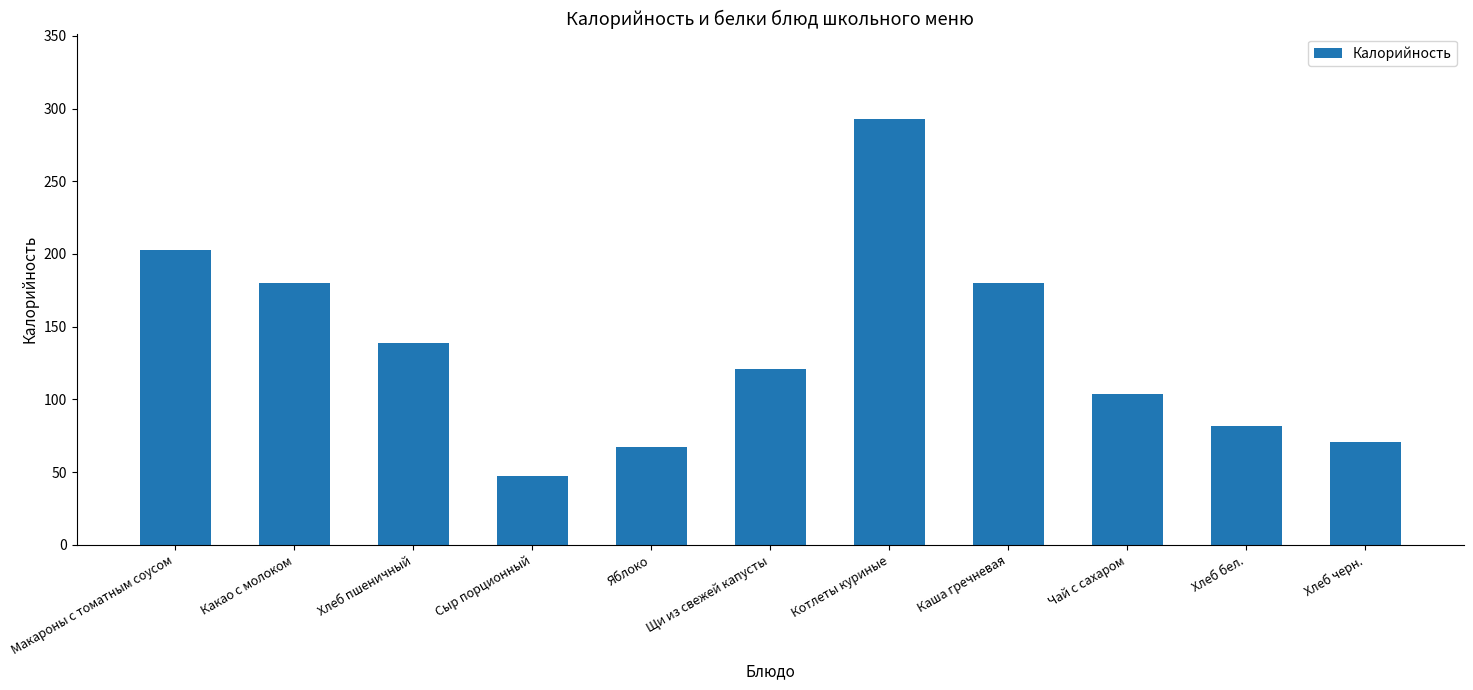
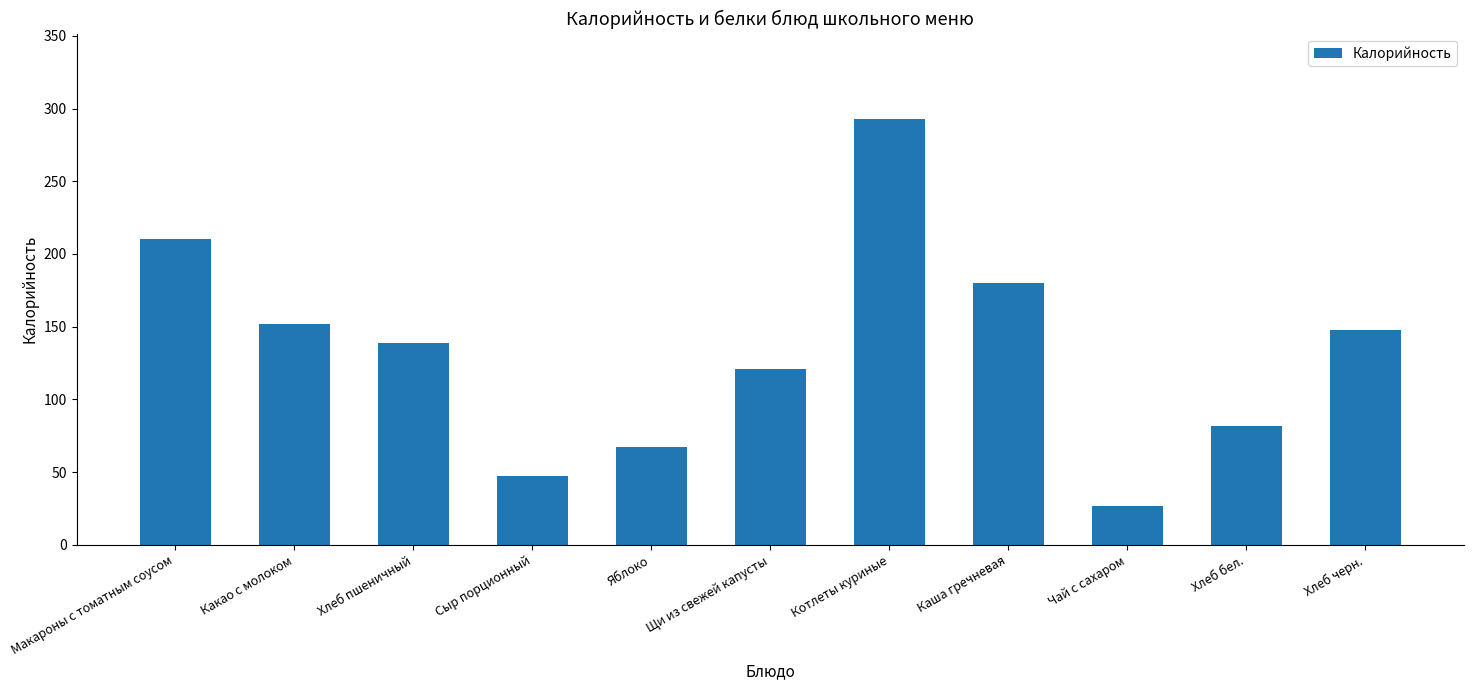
  {
-   "Макароны с томатным соусом": 203,
-   "Какао с молоком": 180,
+   "Макароны с томатным соусом": 210,
+   "Какао с молоком": 152,
    "Хлеб пшеничный": 139,
    "Сыр порционный": 47,
    "Яблоко": 67,
    "Щи из свежей капусты": 121,
    "Котлеты куриные": 293,
    "Каша гречневая": 180,
-   "Чай с сахаром": 104,
+   "Чай с сахаром": 27,
    "Хлеб бел.": 82,
-   "Хлеб черн.": 71
+   "Хлеб черн.": 148
  }
